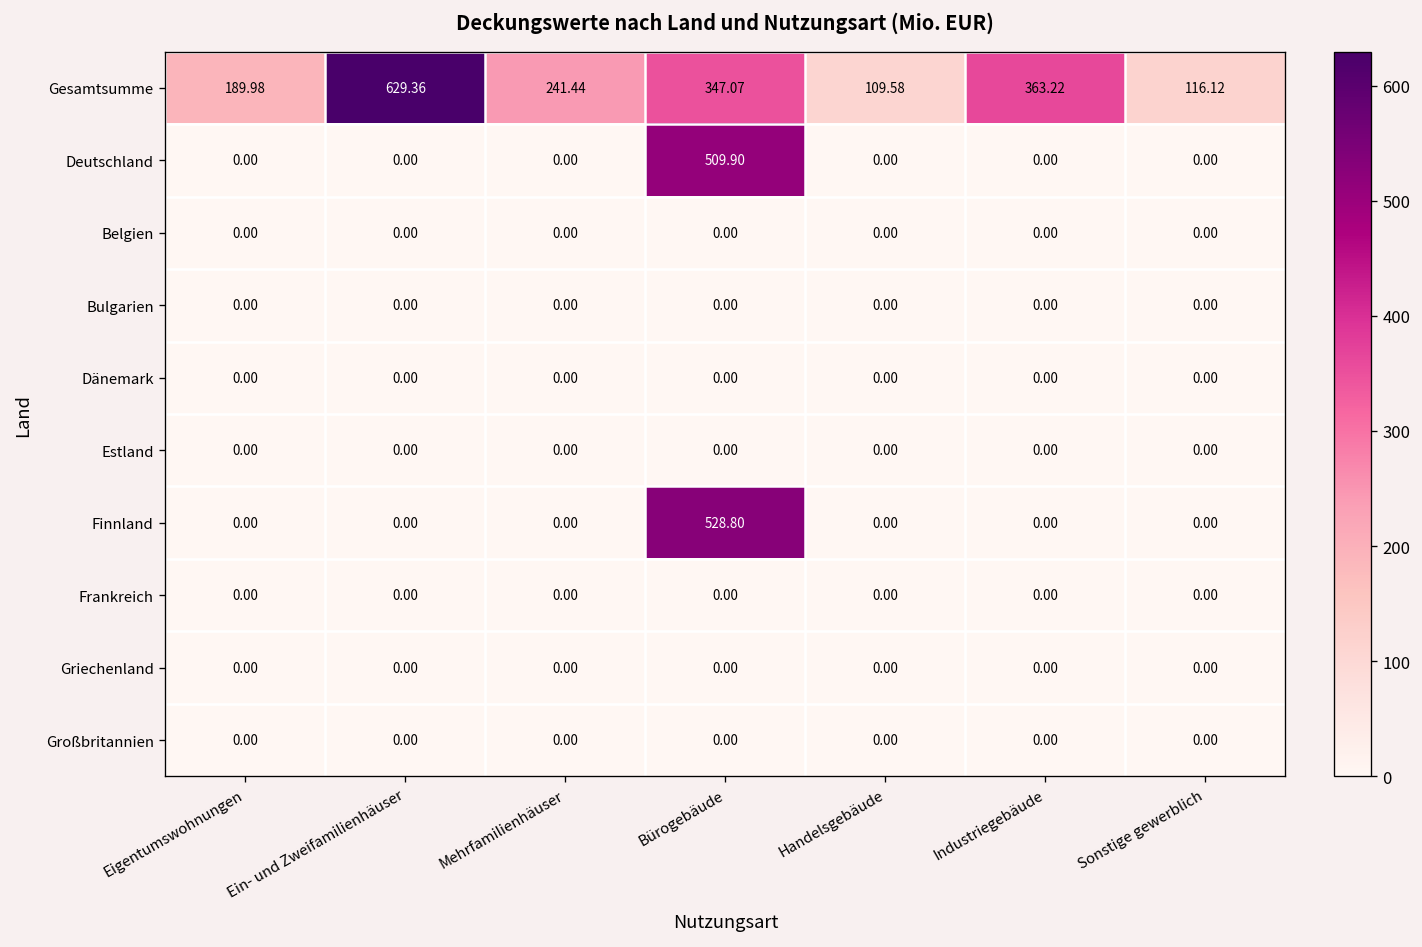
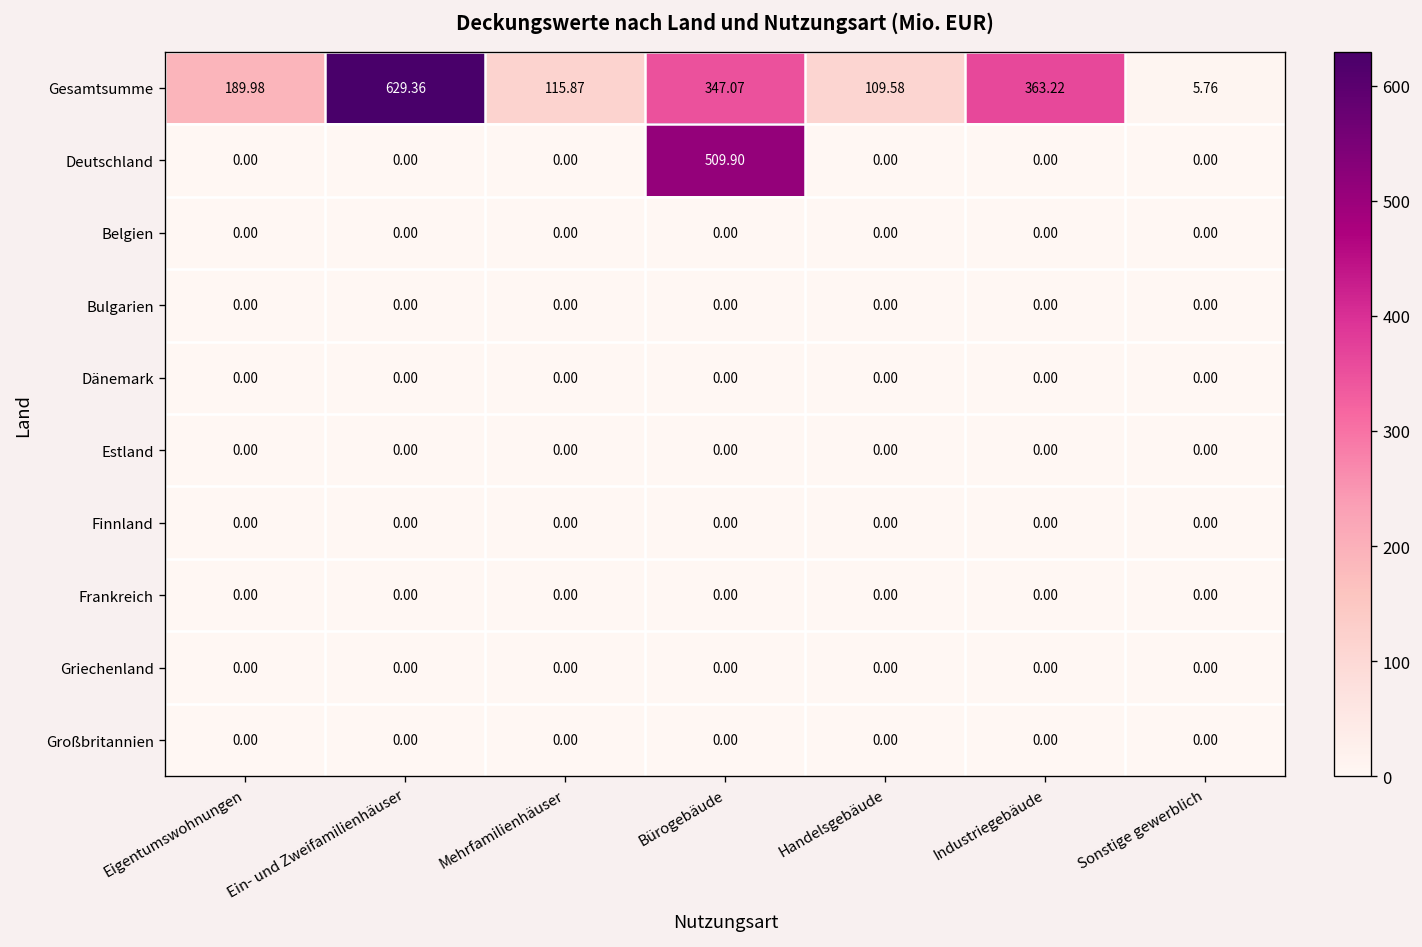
  {
    "Gesamtsumme": {
      "Eigentumswohnungen": 189.98,
      "Ein- und Zweifamilienhäuser": 629.36,
-     "Mehrfamilienhäuser": 241.44,
+     "Mehrfamilienhäuser": 115.87,
      "Bürogebäude": 347.07,
      "Handelsgebäude": 109.58,
      "Industriegebäude": 363.22,
-     "Sonstige gewerblich": 116.12
+     "Sonstige gewerblich": 5.76
    },
    "Deutschland": {
      "Eigentumswohnungen": 0.00,
      "Ein- und Zweifamilienhäuser": 0.00,
      "Mehrfamilienhäuser": 0.00,
      "Bürogebäude": 509.90,
      "Handelsgebäude": 0.00,
      "Industriegebäude": 0.00,
      "Sonstige gewerblich": 0.00
    },
    "Belgien": {
      "Eigentumswohnungen": 0.00,
      "Ein- und Zweifamilienhäuser": 0.00,
      "Mehrfamilienhäuser": 0.00,
      "Bürogebäude": 0.00,
      "Handelsgebäude": 0.00,
      "Industriegebäude": 0.00,
      "Sonstige gewerblich": 0.00
    },
    "Bulgarien": {
      "Eigentumswohnungen": 0.00,
      "Ein- und Zweifamilienhäuser": 0.00,
      "Mehrfamilienhäuser": 0.00,
      "Bürogebäude": 0.00,
      "Handelsgebäude": 0.00,
      "Industriegebäude": 0.00,
      "Sonstige gewerblich": 0.00
    },
    "Dänemark": {
      "Eigentumswohnungen": 0.00,
      "Ein- und Zweifamilienhäuser": 0.00,
      "Mehrfamilienhäuser": 0.00,
      "Bürogebäude": 0.00,
      "Handelsgebäude": 0.00,
      "Industriegebäude": 0.00,
      "Sonstige gewerblich": 0.00
    },
    "Estland": {
      "Eigentumswohnungen": 0.00,
      "Ein- und Zweifamilienhäuser": 0.00,
      "Mehrfamilienhäuser": 0.00,
      "Bürogebäude": 0.00,
      "Handelsgebäude": 0.00,
      "Industriegebäude": 0.00,
      "Sonstige gewerblich": 0.00
    },
    "Finnland": {
      "Eigentumswohnungen": 0.00,
      "Ein- und Zweifamilienhäuser": 0.00,
      "Mehrfamilienhäuser": 0.00,
-     "Bürogebäude": 528.80,
+     "Bürogebäude": 0.00,
      "Handelsgebäude": 0.00,
      "Industriegebäude": 0.00,
      "Sonstige gewerblich": 0.00
    },
    "Frankreich": {
      "Eigentumswohnungen": 0.00,
      "Ein- und Zweifamilienhäuser": 0.00,
      "Mehrfamilienhäuser": 0.00,
      "Bürogebäude": 0.00,
      "Handelsgebäude": 0.00,
      "Industriegebäude": 0.00,
      "Sonstige gewerblich": 0.00
    },
    "Griechenland": {
      "Eigentumswohnungen": 0.00,
      "Ein- und Zweifamilienhäuser": 0.00,
      "Mehrfamilienhäuser": 0.00,
      "Bürogebäude": 0.00,
      "Handelsgebäude": 0.00,
      "Industriegebäude": 0.00,
      "Sonstige gewerblich": 0.00
    },
    "Großbritannien": {
      "Eigentumswohnungen": 0.00,
      "Ein- und Zweifamilienhäuser": 0.00,
      "Mehrfamilienhäuser": 0.00,
      "Bürogebäude": 0.00,
      "Handelsgebäude": 0.00,
      "Industriegebäude": 0.00,
      "Sonstige gewerblich": 0.00
    }
  }
